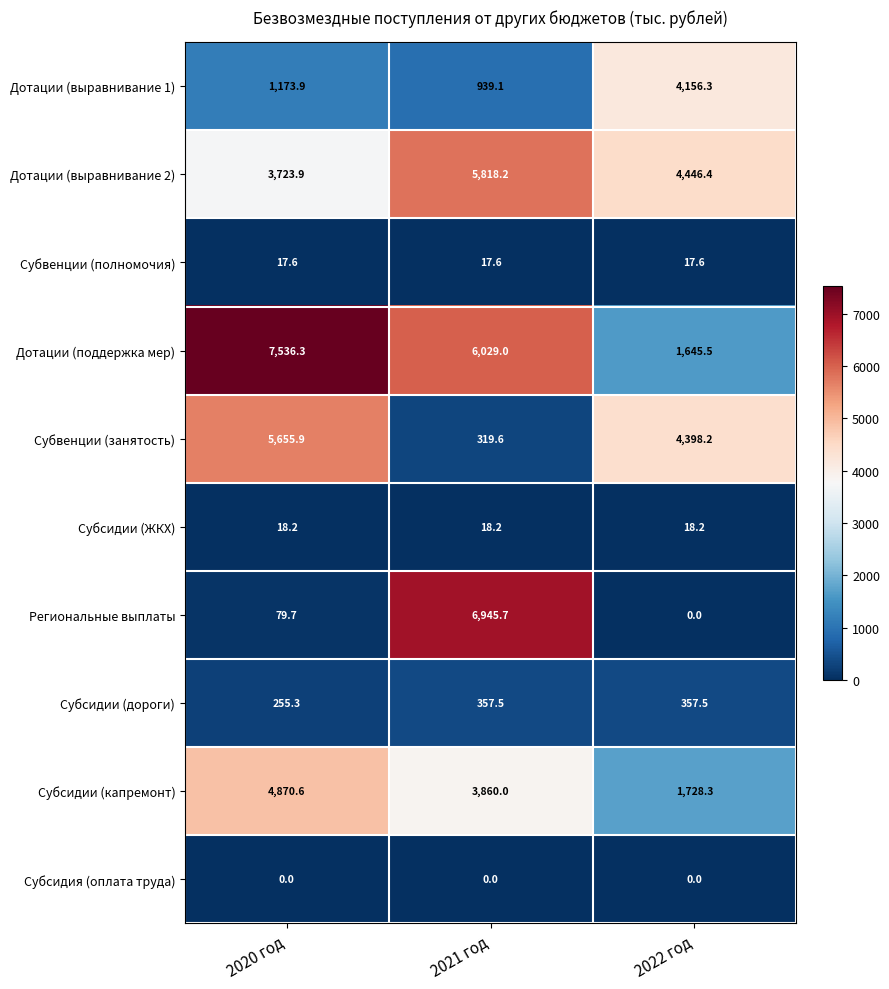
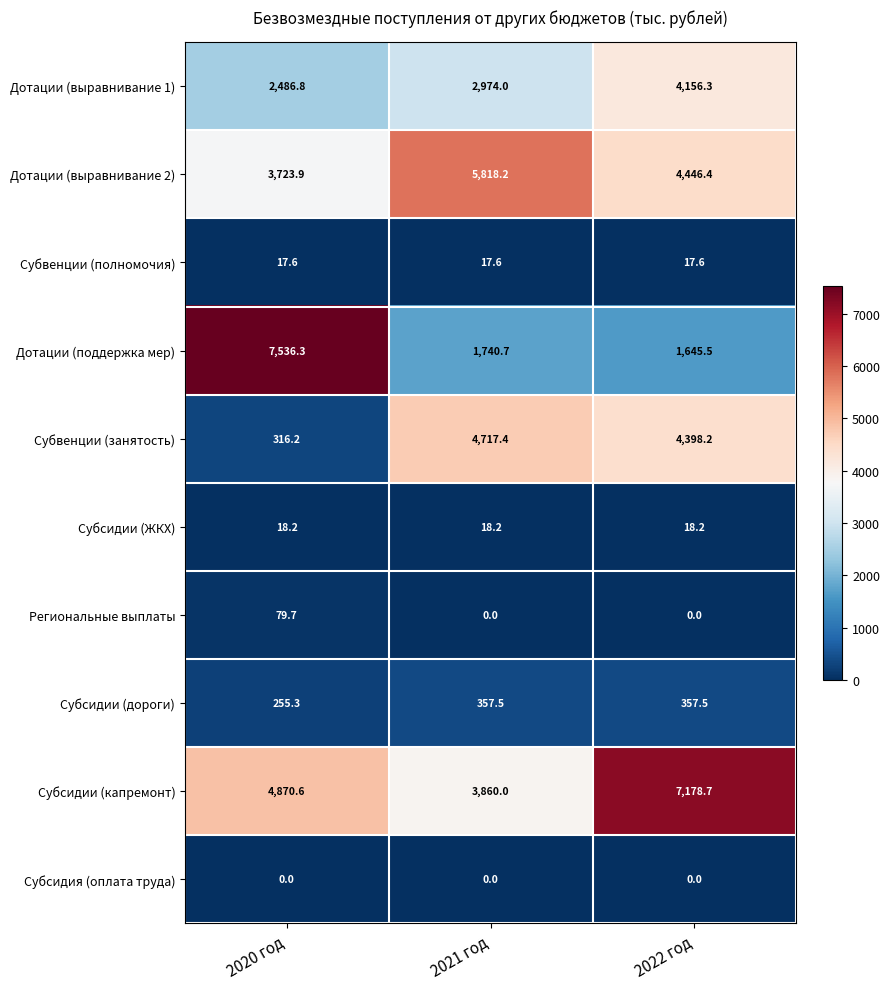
  {
    "Дотации (выравнивание 1)": {
-     "2020 год": "1,173.9",
-     "2021 год": "939.1",
+     "2020 год": "2,486.8",
+     "2021 год": "2,974.0",
      "2022 год": "4,156.3"
    },
    "Дотации (выравнивание 2)": {
      "2020 год": "3,723.9",
      "2021 год": "5,818.2",
      "2022 год": "4,446.4"
    },
    "Субвенции (полномочия)": {
      "2020 год": "17.6",
      "2021 год": "17.6",
      "2022 год": "17.6"
    },
    "Дотации (поддержка мер)": {
      "2020 год": "7,536.3",
-     "2021 год": "6,029.0",
+     "2021 год": "1,740.7",
      "2022 год": "1,645.5"
    },
    "Субвенции (занятость)": {
-     "2020 год": "5,655.9",
-     "2021 год": "319.6",
+     "2020 год": "316.2",
+     "2021 год": "4,717.4",
      "2022 год": "4,398.2"
    },
    "Субсидии (ЖКХ)": {
      "2020 год": "18.2",
      "2021 год": "18.2",
      "2022 год": "18.2"
    },
    "Региональные выплаты": {
      "2020 год": "79.7",
-     "2021 год": "6,945.7",
+     "2021 год": "0.0",
      "2022 год": "0.0"
    },
    "Субсидии (дороги)": {
      "2020 год": "255.3",
      "2021 год": "357.5",
      "2022 год": "357.5"
    },
    "Субсидии (капремонт)": {
      "2020 год": "4,870.6",
      "2021 год": "3,860.0",
-     "2022 год": "1,728.3"
+     "2022 год": "7,178.7"
    },
    "Субсидия (оплата труда)": {
      "2020 год": "0.0",
      "2021 год": "0.0",
      "2022 год": "0.0"
    }
  }
